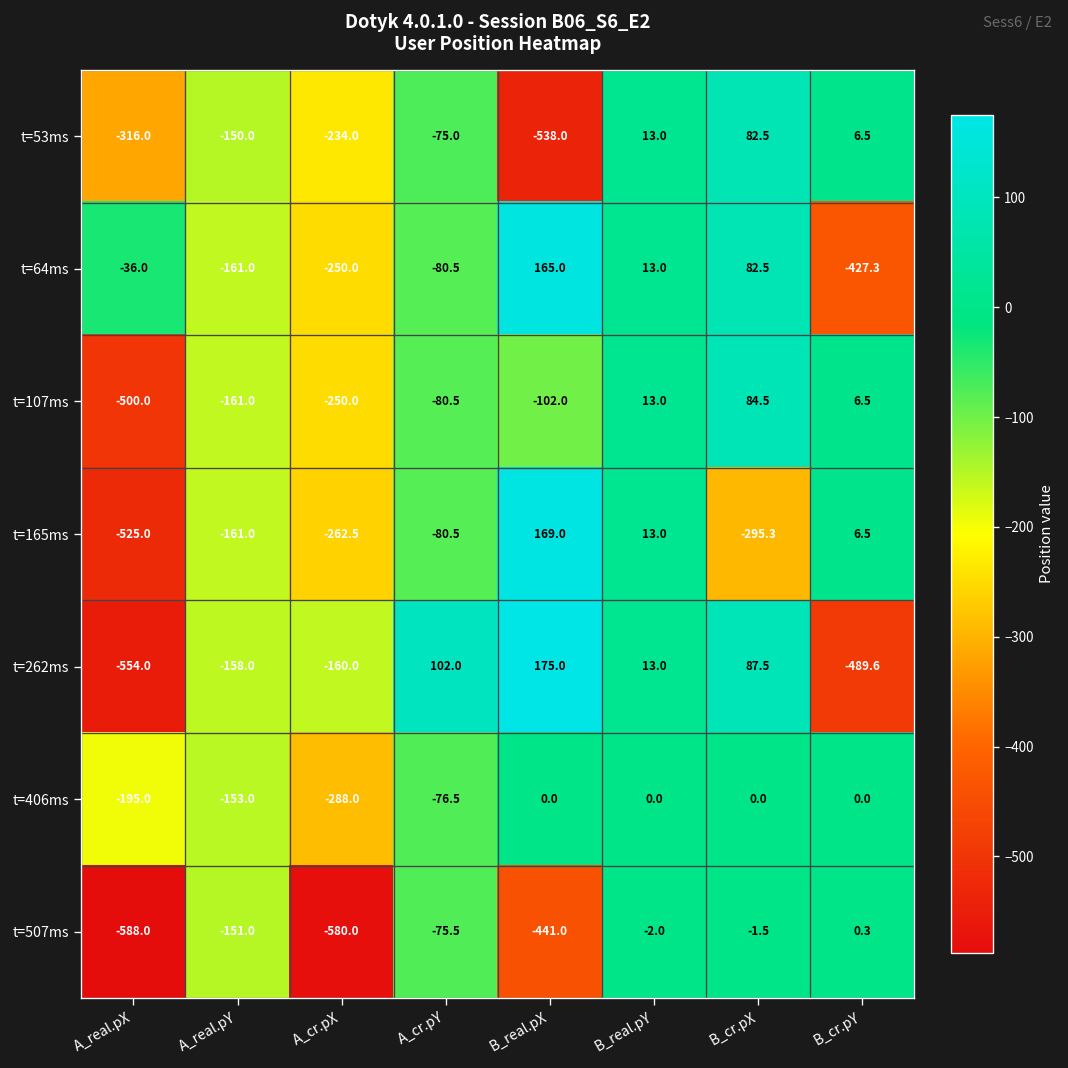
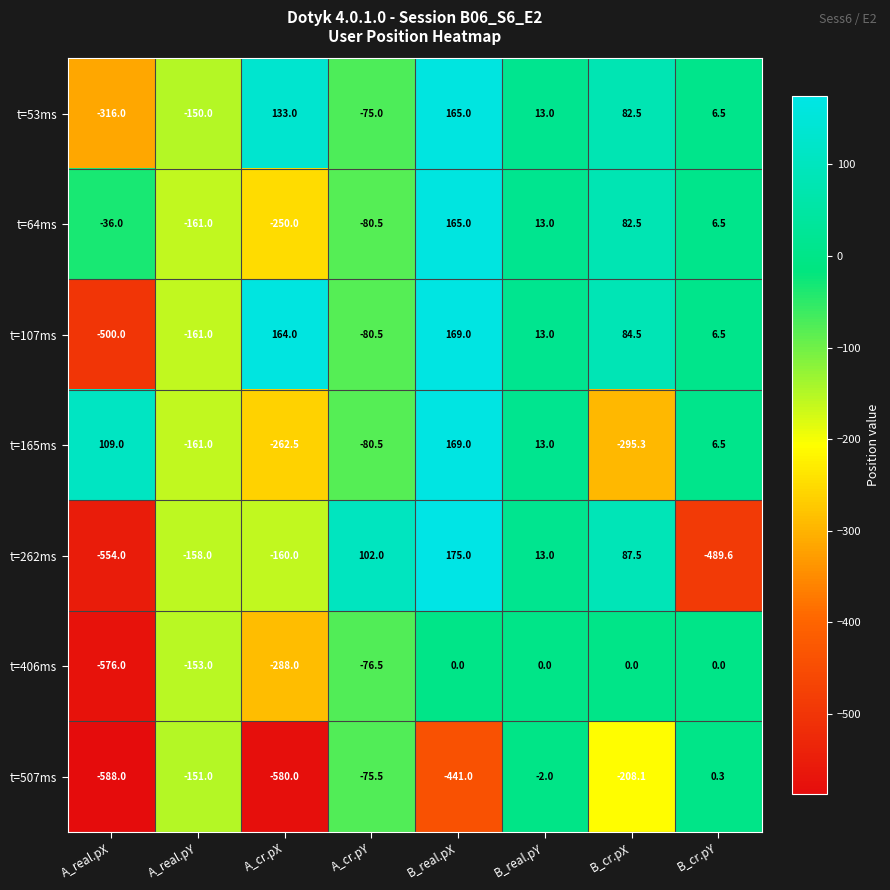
  {
    "t=53ms": {
      "A_real.pX": -316.0,
      "A_real.pY": -150.0,
-     "A_cr.pX": -234.0,
+     "A_cr.pX": 133.0,
      "A_cr.pY": -75.0,
-     "B_real.pX": -538.0,
+     "B_real.pX": 165.0,
      "B_real.pY": 13.0,
      "B_cr.pX": 82.5,
      "B_cr.pY": 6.5
    },
    "t=64ms": {
      "A_real.pX": -36.0,
      "A_real.pY": -161.0,
      "A_cr.pX": -250.0,
      "A_cr.pY": -80.5,
      "B_real.pX": 165.0,
      "B_real.pY": 13.0,
      "B_cr.pX": 82.5,
-     "B_cr.pY": -427.3
+     "B_cr.pY": 6.5
    },
    "t=107ms": {
      "A_real.pX": -500.0,
      "A_real.pY": -161.0,
-     "A_cr.pX": -250.0,
+     "A_cr.pX": 164.0,
      "A_cr.pY": -80.5,
-     "B_real.pX": -102.0,
+     "B_real.pX": 169.0,
      "B_real.pY": 13.0,
      "B_cr.pX": 84.5,
      "B_cr.pY": 6.5
    },
    "t=165ms": {
-     "A_real.pX": -525.0,
+     "A_real.pX": 109.0,
      "A_real.pY": -161.0,
      "A_cr.pX": -262.5,
      "A_cr.pY": -80.5,
      "B_real.pX": 169.0,
      "B_real.pY": 13.0,
      "B_cr.pX": -295.3,
      "B_cr.pY": 6.5
    },
    "t=262ms": {
      "A_real.pX": -554.0,
      "A_real.pY": -158.0,
      "A_cr.pX": -160.0,
      "A_cr.pY": 102.0,
      "B_real.pX": 175.0,
      "B_real.pY": 13.0,
      "B_cr.pX": 87.5,
      "B_cr.pY": -489.6
    },
    "t=406ms": {
-     "A_real.pX": -195.0,
+     "A_real.pX": -576.0,
      "A_real.pY": -153.0,
      "A_cr.pX": -288.0,
      "A_cr.pY": -76.5,
      "B_real.pX": 0.0,
      "B_real.pY": 0.0,
      "B_cr.pX": 0.0,
      "B_cr.pY": 0.0
    },
    "t=507ms": {
      "A_real.pX": -588.0,
      "A_real.pY": -151.0,
      "A_cr.pX": -580.0,
      "A_cr.pY": -75.5,
      "B_real.pX": -441.0,
      "B_real.pY": -2.0,
-     "B_cr.pX": -1.5,
+     "B_cr.pX": -208.1,
      "B_cr.pY": 0.3
    }
  }
